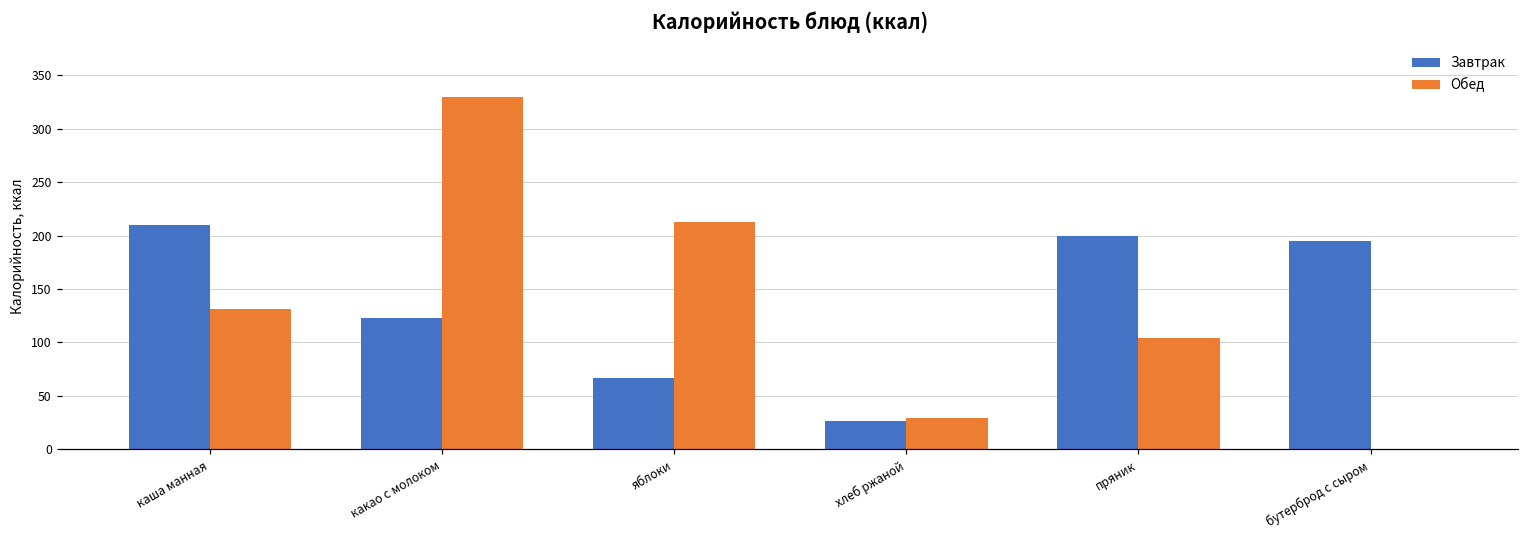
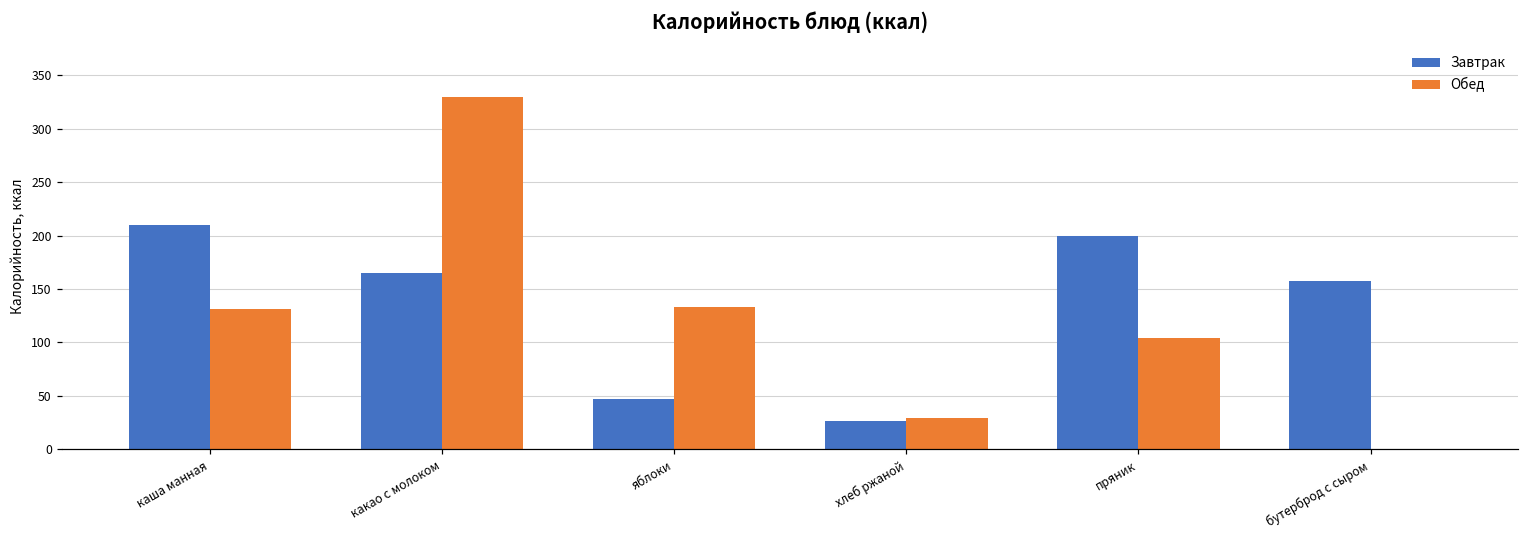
  {
    "Завтрак": {
      "каша манная": 210,
-     "какао с молоком": 120,
-     "яблоки": 70,
+     "какао с молоком": 170,
+     "яблоки": 50,
      "хлеб ржаной": 30,
      "пряник": 200,
-     "бутерброд с сыром": 200
+     "бутерброд с сыром": 160
    },
    "Обед": {
      "каша манная": 130,
      "какао с молоком": 330,
-     "яблоки": 210,
+     "яблоки": 130,
      "хлеб ржаной": 30,
      "пряник": 100,
      "бутерброд с сыром": 0
    }
  }
